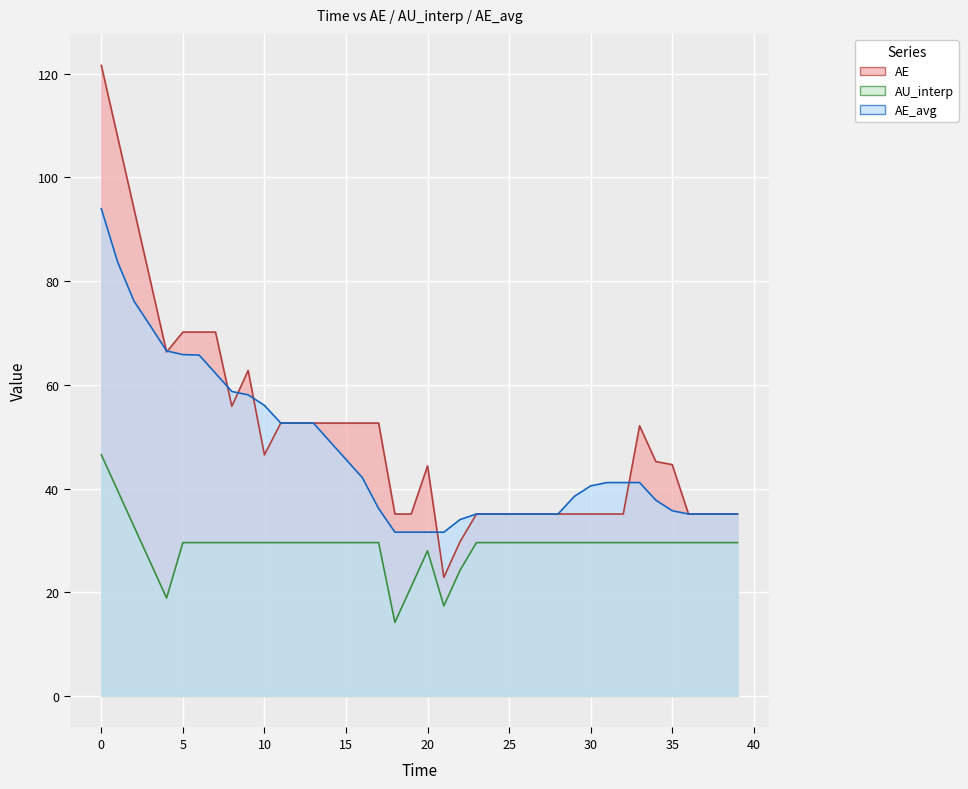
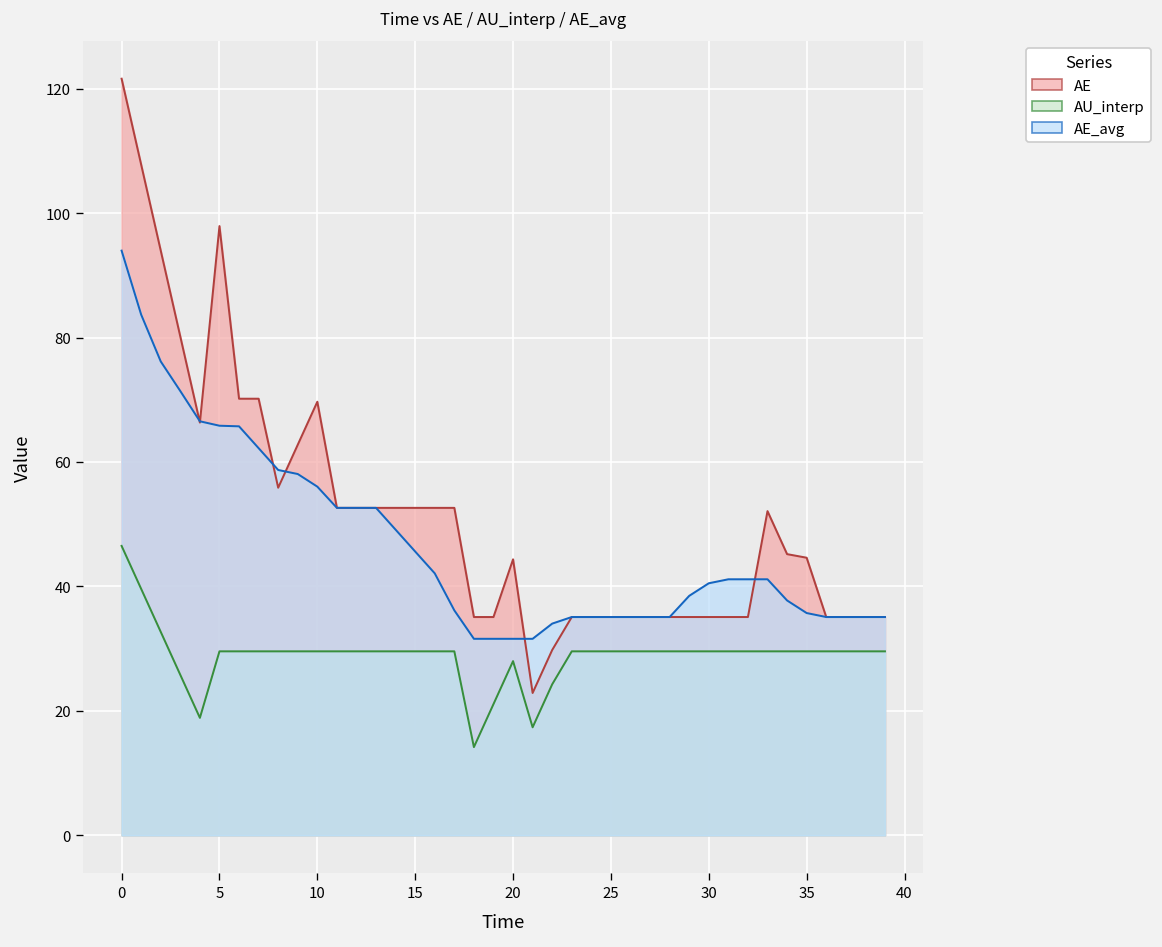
  {
    "AE": {
      "0": 122,
-     "5": 70,
-     "10": 46,
+     "5": 98,
+     "10": 70,
      "15": 53,
      "20": 44,
      "30": 35,
      "35": 45
    }
  }
